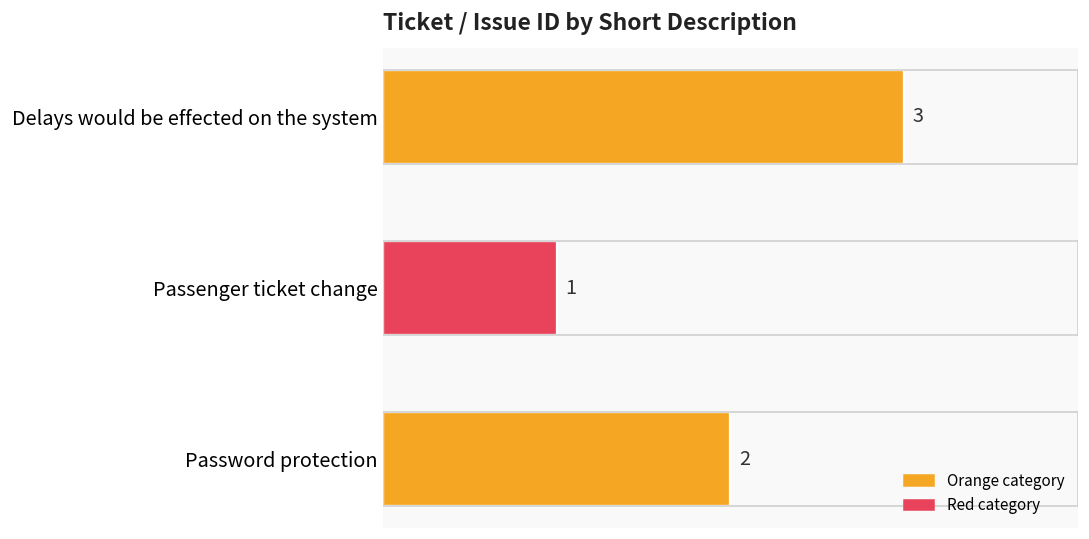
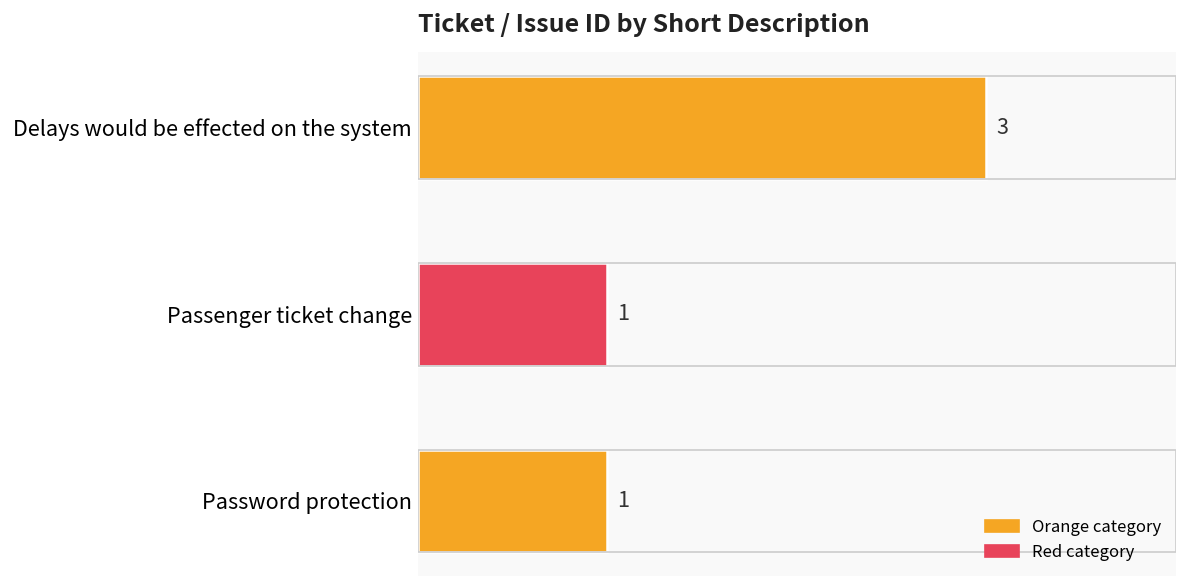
  {
    "Delays would be effected on the system": 3,
    "Passenger ticket change": 1,
-   "Password protection": 2
+   "Password protection": 1
  }
